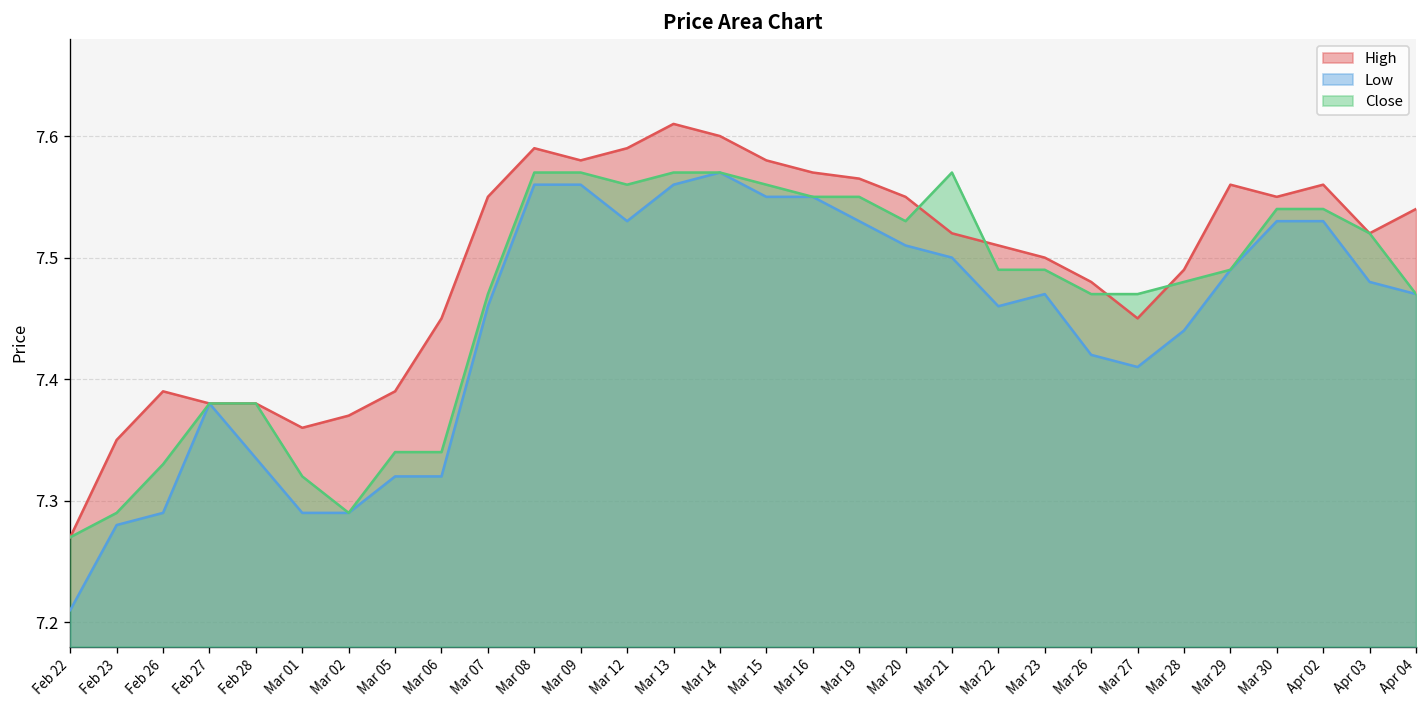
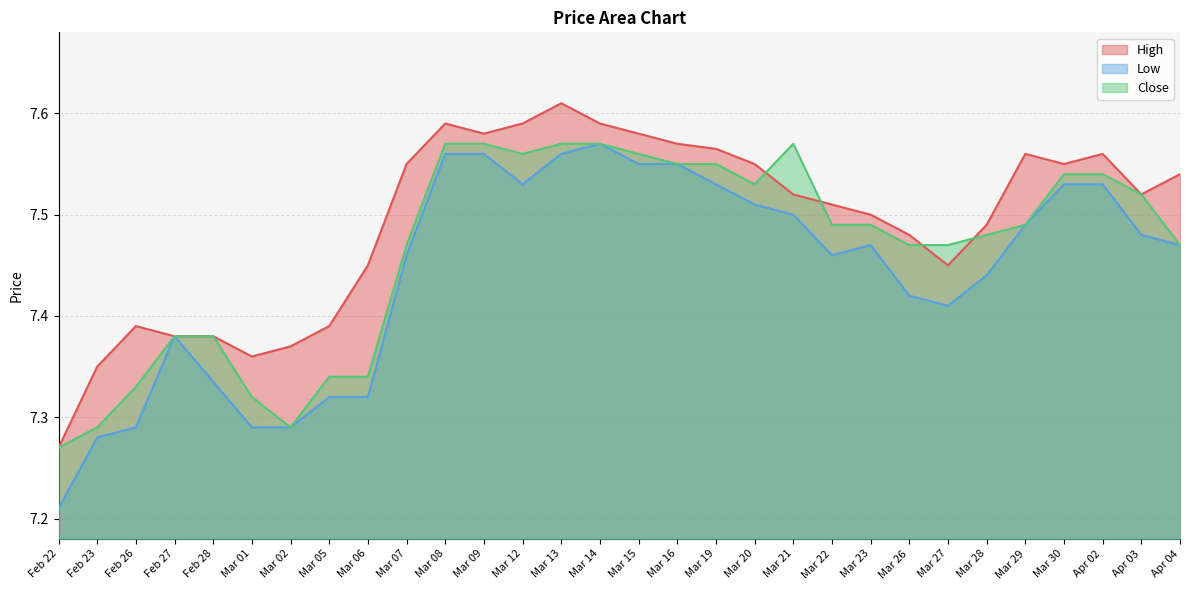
  {
    "High": {
      "Feb 23": 7.35,
      "Feb 26": 7.39,
      "Mar 01": 7.36,
      "Mar 02": 7.37,
      "Mar 05": 7.39,
      "Mar 06": 7.45,
      "Mar 07": 7.55,
      "Mar 08": 7.59,
      "Mar 09": 7.58,
      "Mar 12": 7.59,
      "Mar 13": 7.61,
-     "Mar 14": 7.60,
+     "Mar 14": 7.59,
      "Mar 15": 7.58,
      "Mar 16": 7.57,
      "Mar 19": 7.565,
      "Mar 20": 7.55,
      "Mar 21": 7.52,
      "Mar 22": 7.51,
      "Mar 23": 7.50,
      "Mar 26": 7.48,
      "Mar 27": 7.45,
      "Mar 28": 7.49,
      "Mar 29": 7.56,
      "Mar 30": 7.55,
      "Apr 02": 7.56,
      "Apr 04": 7.54
    },
    "Low": {
      "Feb 22": 7.21,
      "Feb 23": 7.28,
      "Feb 26": 7.29,
      "Feb 28": 7.335,
      "Mar 01": 7.29,
      "Mar 05": 7.32,
      "Mar 06": 7.32,
      "Mar 07": 7.46,
      "Mar 08": 7.56,
      "Mar 09": 7.56,
      "Mar 12": 7.53,
      "Mar 13": 7.56,
      "Mar 15": 7.55,
      "Mar 19": 7.53,
      "Mar 20": 7.51,
      "Mar 21": 7.50,
      "Mar 22": 7.46,
      "Mar 23": 7.47,
      "Mar 26": 7.42,
      "Mar 27": 7.41,
      "Mar 28": 7.44,
      "Mar 30": 7.53,
      "Apr 02": 7.53,
      "Apr 03": 7.48
    },
    "Close": {
      "Feb 23": 7.29,
      "Feb 26": 7.33,
      "Mar 01": 7.32,
      "Mar 05": 7.34,
      "Mar 06": 7.34,
      "Mar 07": 7.47,
      "Mar 08": 7.57,
      "Mar 09": 7.57,
      "Mar 12": 7.56,
      "Mar 13": 7.57,
      "Mar 15": 7.56,
      "Mar 19": 7.55,
      "Mar 20": 7.53,
      "Mar 21": 7.57,
      "Mar 22": 7.49,
      "Mar 23": 7.49,
      "Mar 26": 7.47,
      "Mar 27": 7.47,
      "Mar 28": 7.48,
      "Mar 30": 7.54,
      "Apr 02": 7.54
    }
  }
